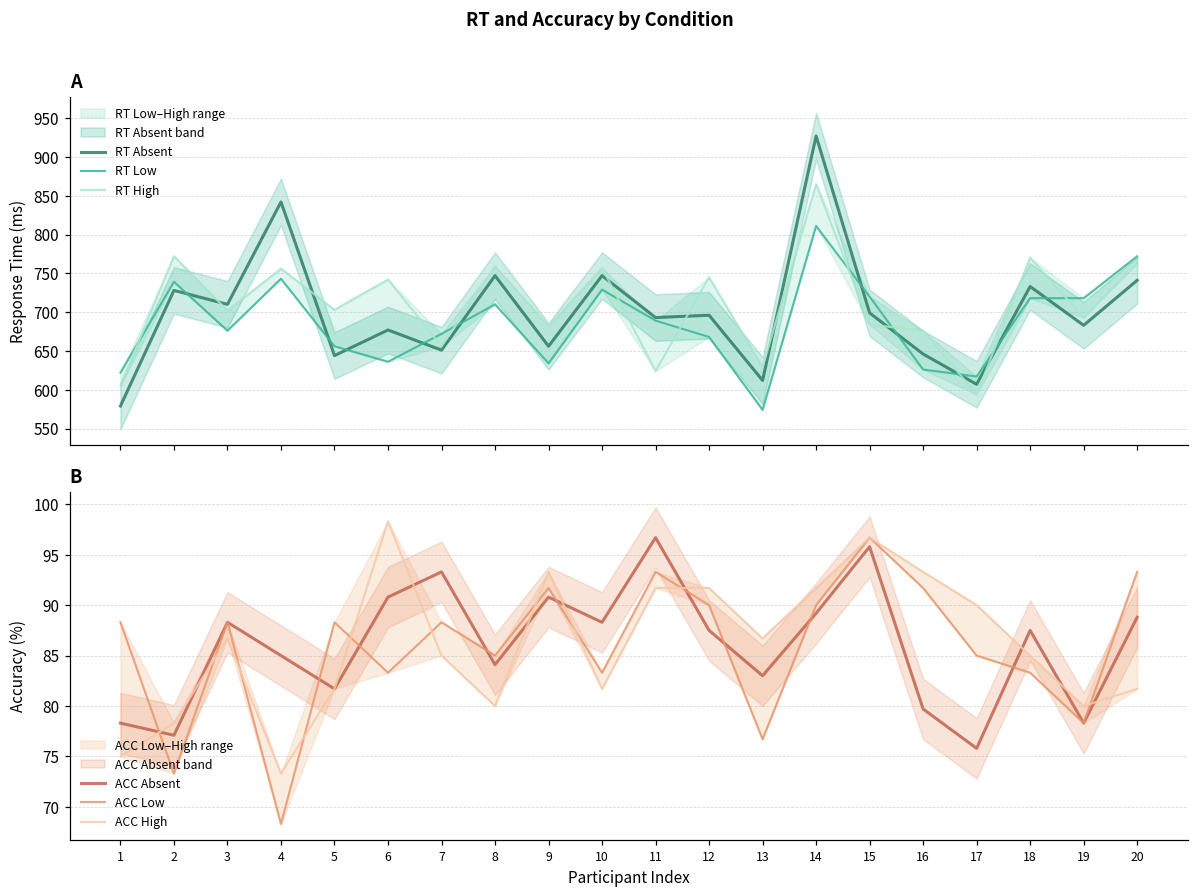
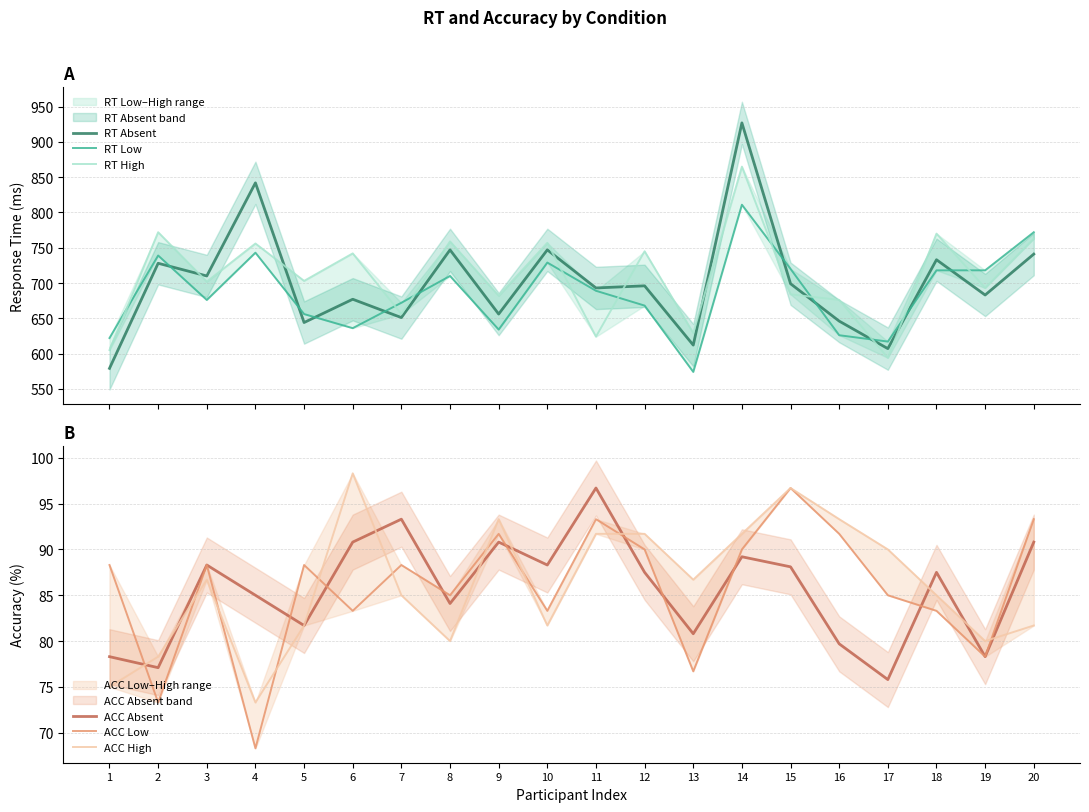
  {
    "B": {
      "ACC Absent": {
        "1": 78,
        "2": 77,
        "4": 85,
        "6": 91,
        "7": 93,
        "8": 84,
        "9": 91,
        "10": 88,
        "11": 97,
        "12": 88,
-       "13": 83,
+       "13": 81,
        "14": 89,
-       "15": 96,
+       "15": 88,
        "16": 80,
        "17": 76,
        "18": 88,
-       "20": 89
+       "20": 91
      }
    }
  }
